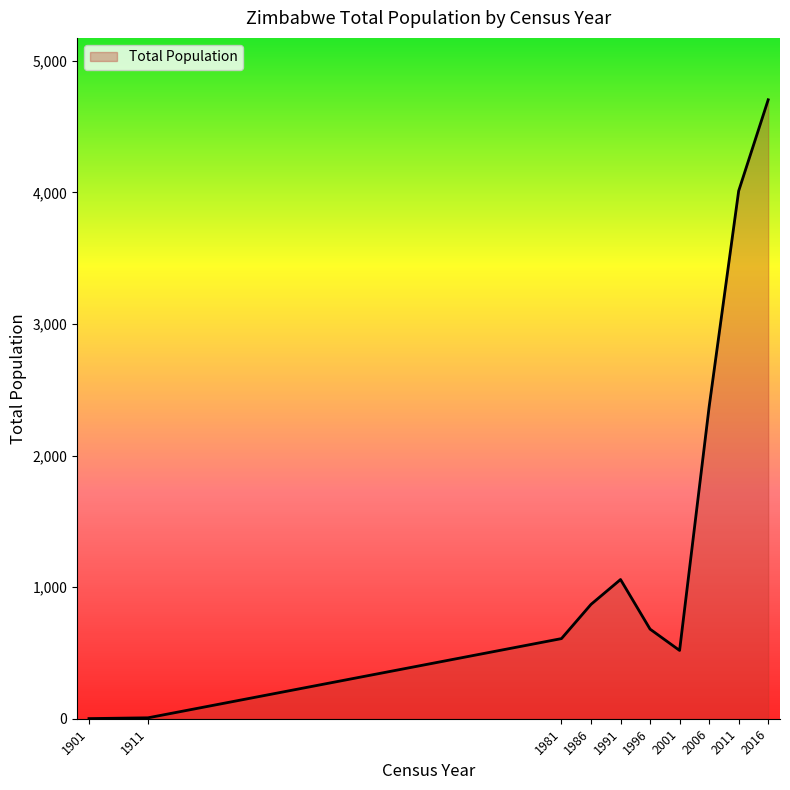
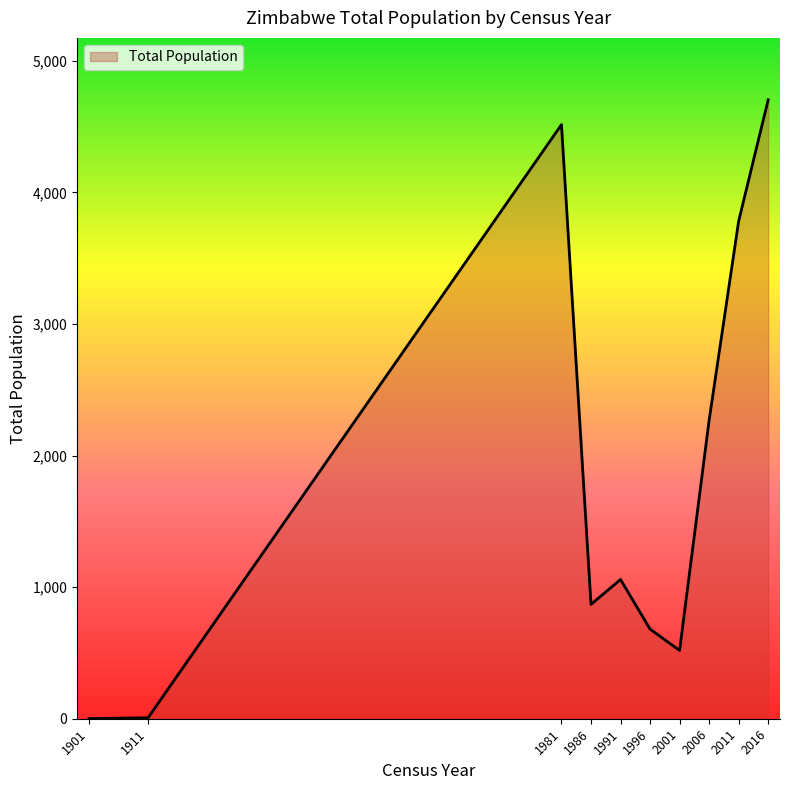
  {
    "1901": "0",
    "1911": "10",
-   "1981": "610",
+   "1981": "4,520",
    "1986": "870",
    "1991": "1,060",
    "1996": "680",
    "2001": "520",
-   "2006": "2,370",
-   "2011": "4,010",
+   "2006": "2,270",
+   "2011": "3,780",
    "2016": "4,700"
  }
